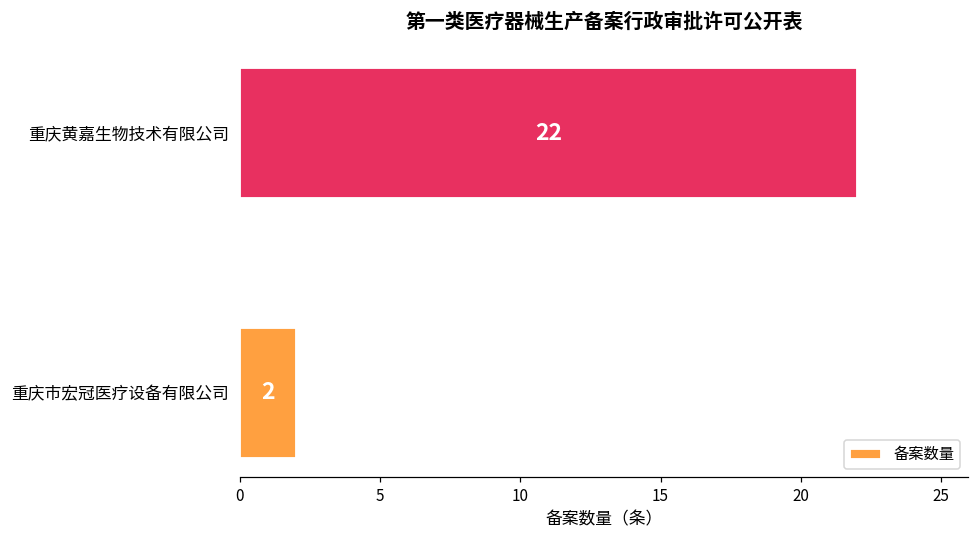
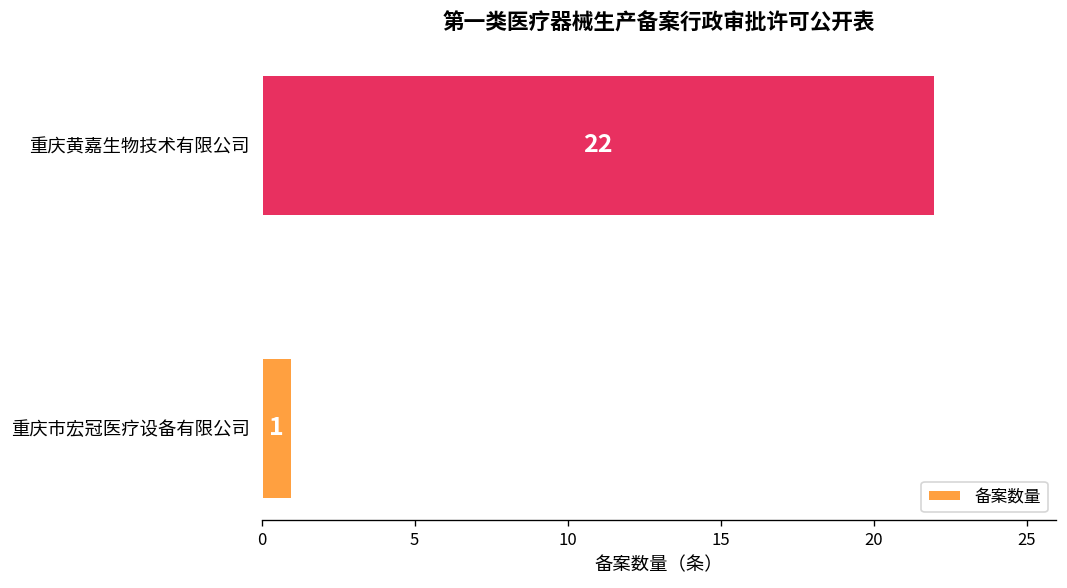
  {
    "重庆黄嘉生物技术有限公司": 22,
-   "重庆市宏冠医疗设备有限公司": 2
+   "重庆市宏冠医疗设备有限公司": 1
  }
